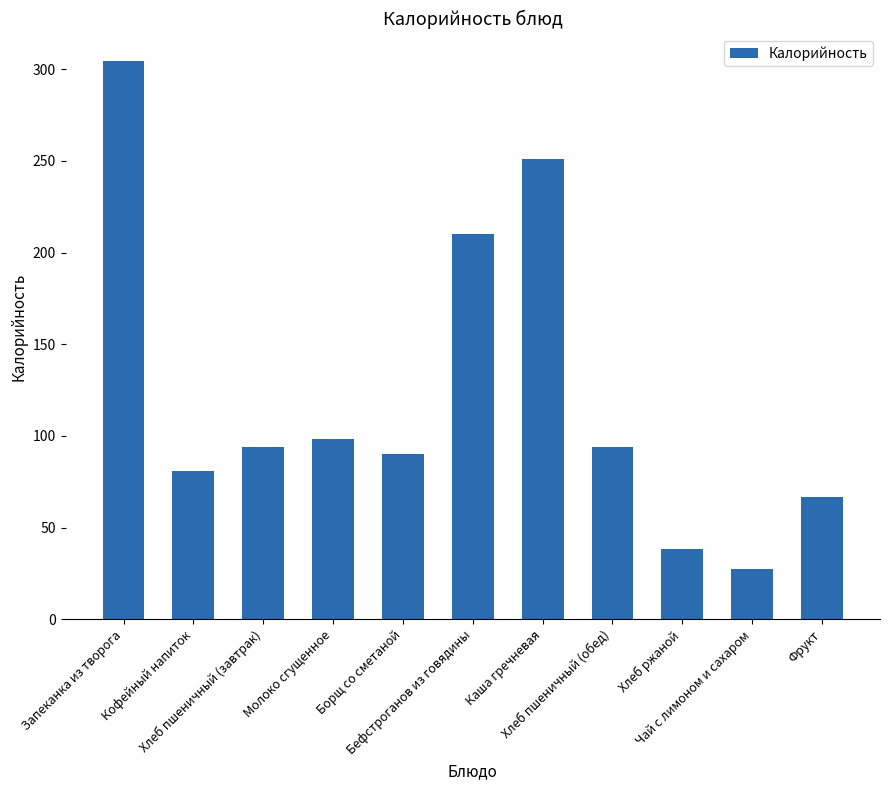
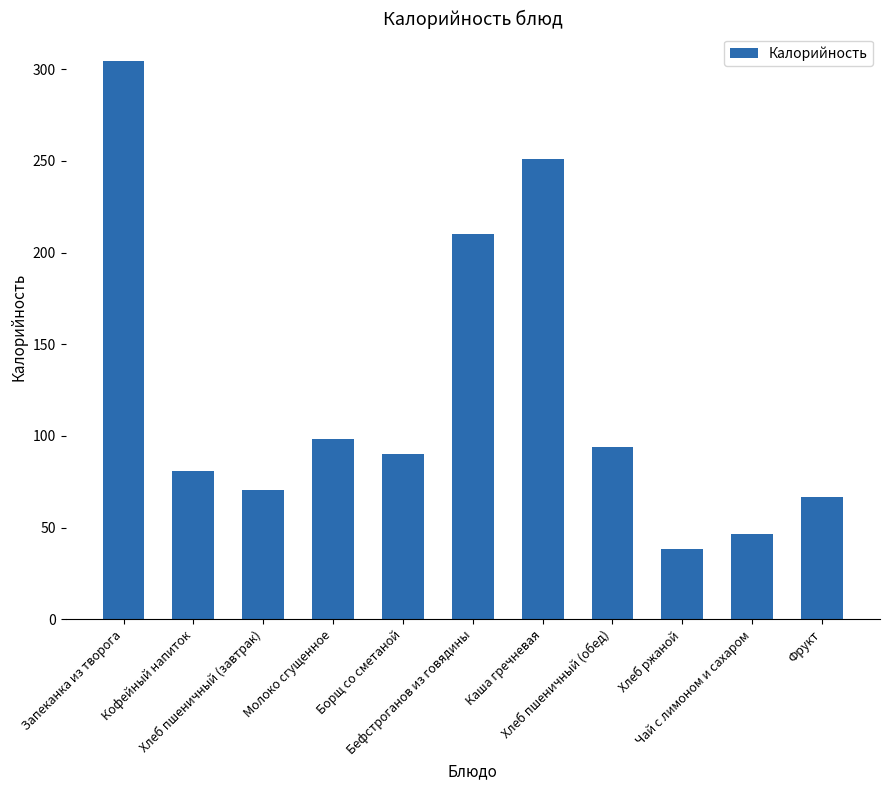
  {
    "Запеканка из творога": 304,
    "Кофейный напиток": 81,
-   "Хлеб пшеничный (завтрак)": 94,
+   "Хлеб пшеничный (завтрак)": 70,
    "Молоко сгущенное": 98,
    "Борщ со сметаной": 90,
    "Бефстроганов из говядины": 210,
    "Каша гречневая": 251,
    "Хлеб пшеничный (обед)": 94,
    "Хлеб ржаной": 38,
-   "Чай с лимоном и сахаром": 27,
+   "Чай с лимоном и сахаром": 47,
    "Фрукт": 67
  }
